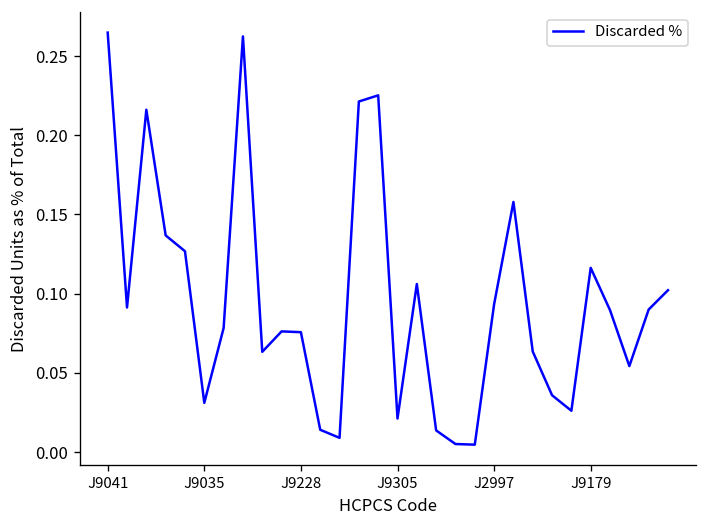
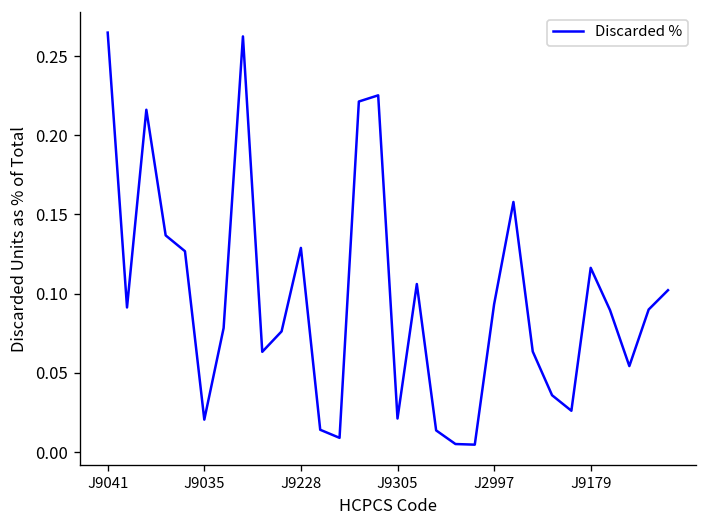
  {
    "J9041": 0.265,
-   "J9035": 0.031,
-   "J9228": 0.076,
+   "J9035": 0.021,
+   "J9228": 0.129,
    "J9305": 0.021,
    "J2997": 0.093,
    "J9179": 0.116
  }
